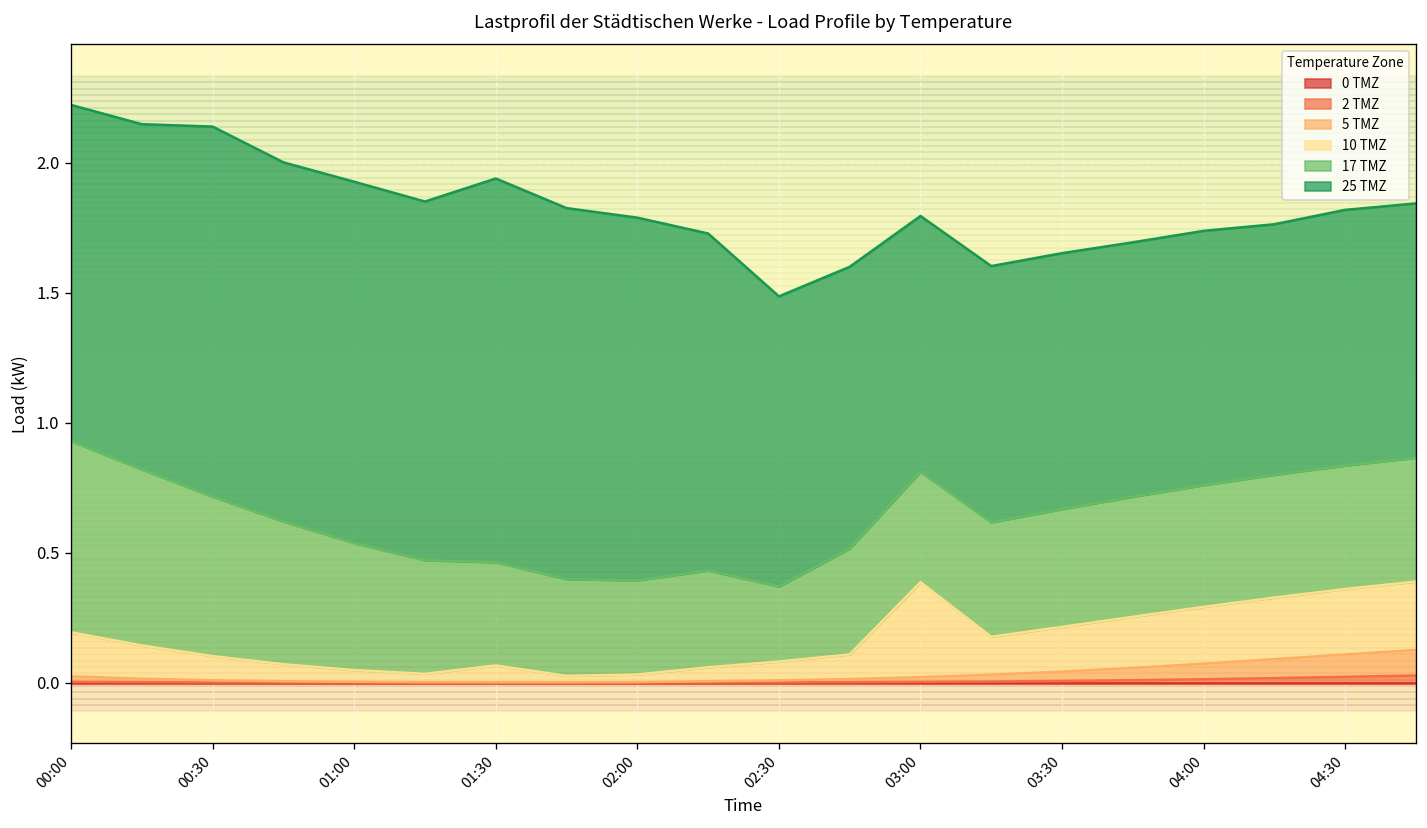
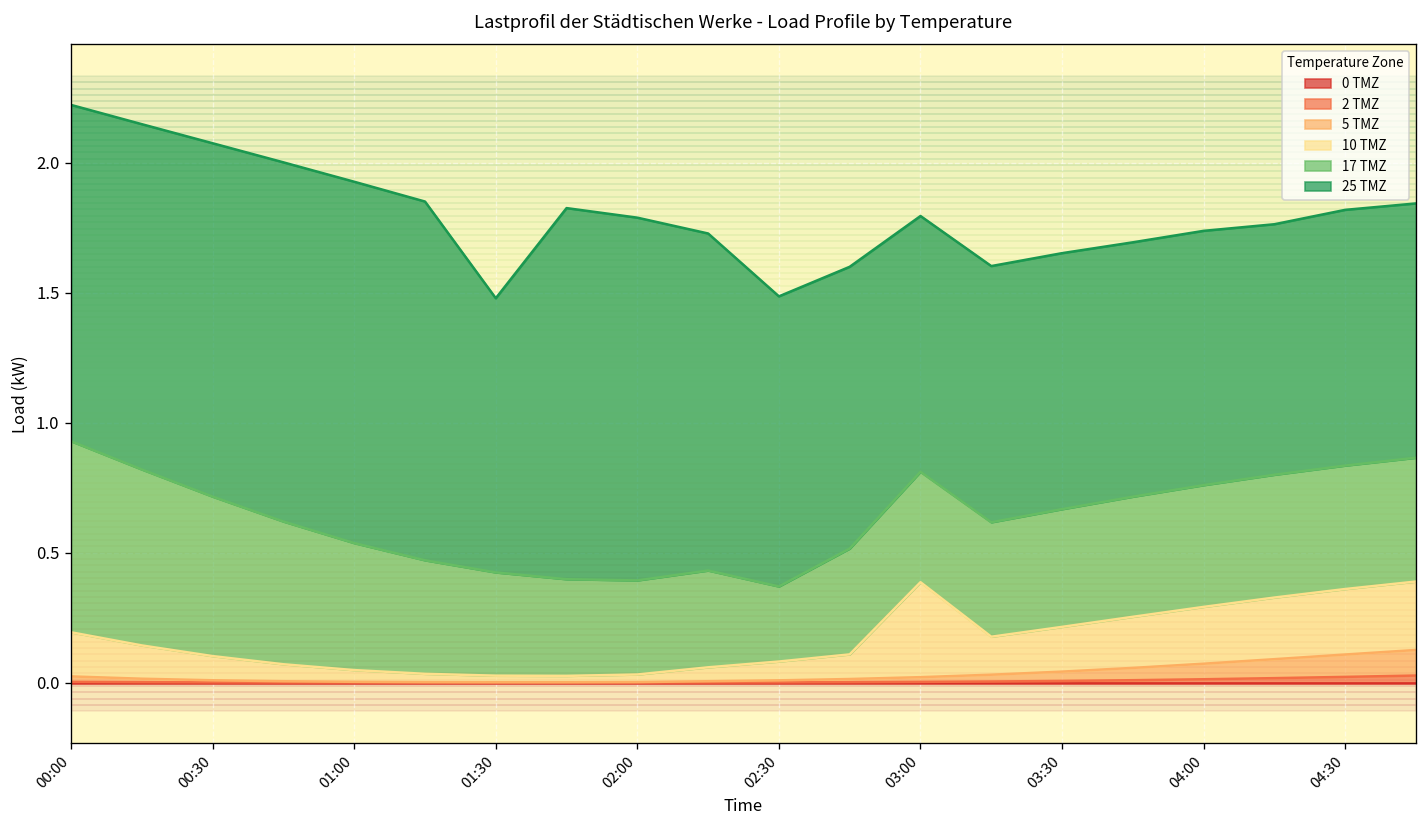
  {
    "0 TMZ": {
      "04:00": 0.00,
      "04:30": 0.00
    },
    "2 TMZ": {
      "04:00": 0.01,
      "04:30": 0.02
    },
    "5 TMZ": {
      "00:00": 0.02,
      "03:00": 0.02,
      "03:30": 0.04,
      "04:00": 0.06,
      "04:30": 0.09
    },
    "10 TMZ": {
      "00:00": 0.17,
      "00:30": 0.09,
      "01:00": 0.05,
-     "01:30": 0.06,
+     "01:30": 0.03,
      "02:00": 0.03,
      "02:30": 0.07,
      "03:00": 0.37,
      "03:30": 0.17,
      "04:00": 0.22,
      "04:30": 0.25
    },
    "17 TMZ": {
      "00:00": 0.73,
      "00:30": 0.61,
      "01:00": 0.49,
      "01:30": 0.40,
      "02:00": 0.36,
      "02:30": 0.29,
      "03:00": 0.42,
      "03:30": 0.45,
      "04:00": 0.47,
      "04:30": 0.47
    },
    "25 TMZ": {
      "00:00": 1.29,
-     "00:30": 1.42,
+     "00:30": 1.36,
      "01:00": 1.39,
-     "01:30": 1.48,
+     "01:30": 1.05,
      "02:00": 1.40,
      "02:30": 1.12,
      "03:00": 0.98,
      "03:30": 0.98,
      "04:00": 0.98,
      "04:30": 0.98
    }
  }
